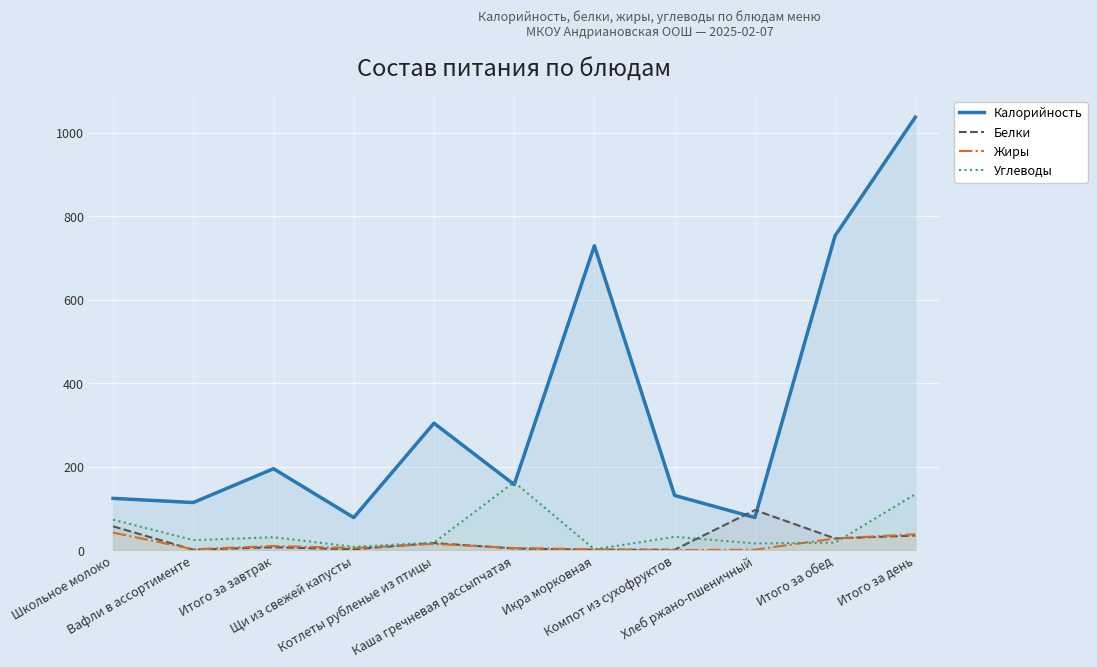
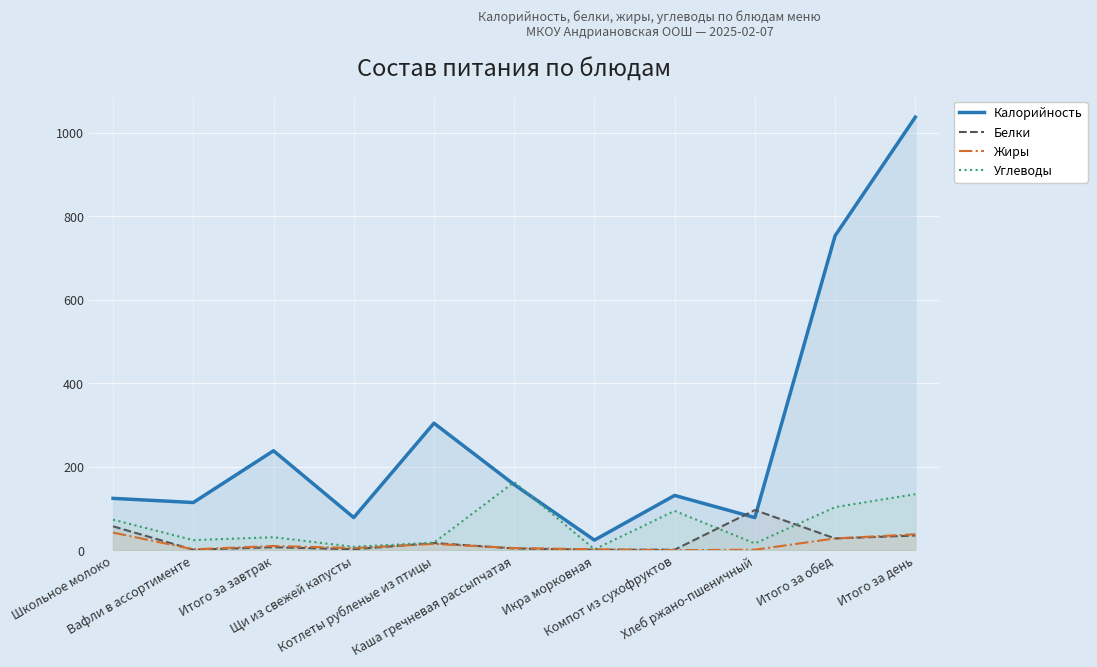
  {
    "Калорийность": {
      "Школьное молоко": 120,
      "Вафли в ассортименте": 110,
-     "Итого за завтрак": 200,
+     "Итого за завтрак": 240,
      "Щи из свежей капусты": 80,
      "Котлеты рубленые из птицы": 300,
-     "Икра морковная": 730,
+     "Икра морковная": 20,
      "Компот из сухофруктов": 130,
      "Хлеб ржано-пшеничный": 80,
      "Итого за обед": 750,
      "Итого за день": 1040
    },
    "Белки": {
      "Школьное молоко": 60,
      "Хлеб ржано-пшеничный": 100
    },
    "Жиры": {
      "Школьное молоко": 40,
      "Хлеб ржано-пшеничный": 0
    },
    "Углеводы": {
      "Школьное молоко": 70,
      "Вафли в ассортименте": 20,
      "Итого за завтрак": 30,
-     "Компот из сухофруктов": 30,
+     "Компот из сухофруктов": 90,
      "Хлеб ржано-пшеничный": 20,
-     "Итого за обед": 20,
+     "Итого за обед": 100,
      "Итого за день": 130
    }
  }
